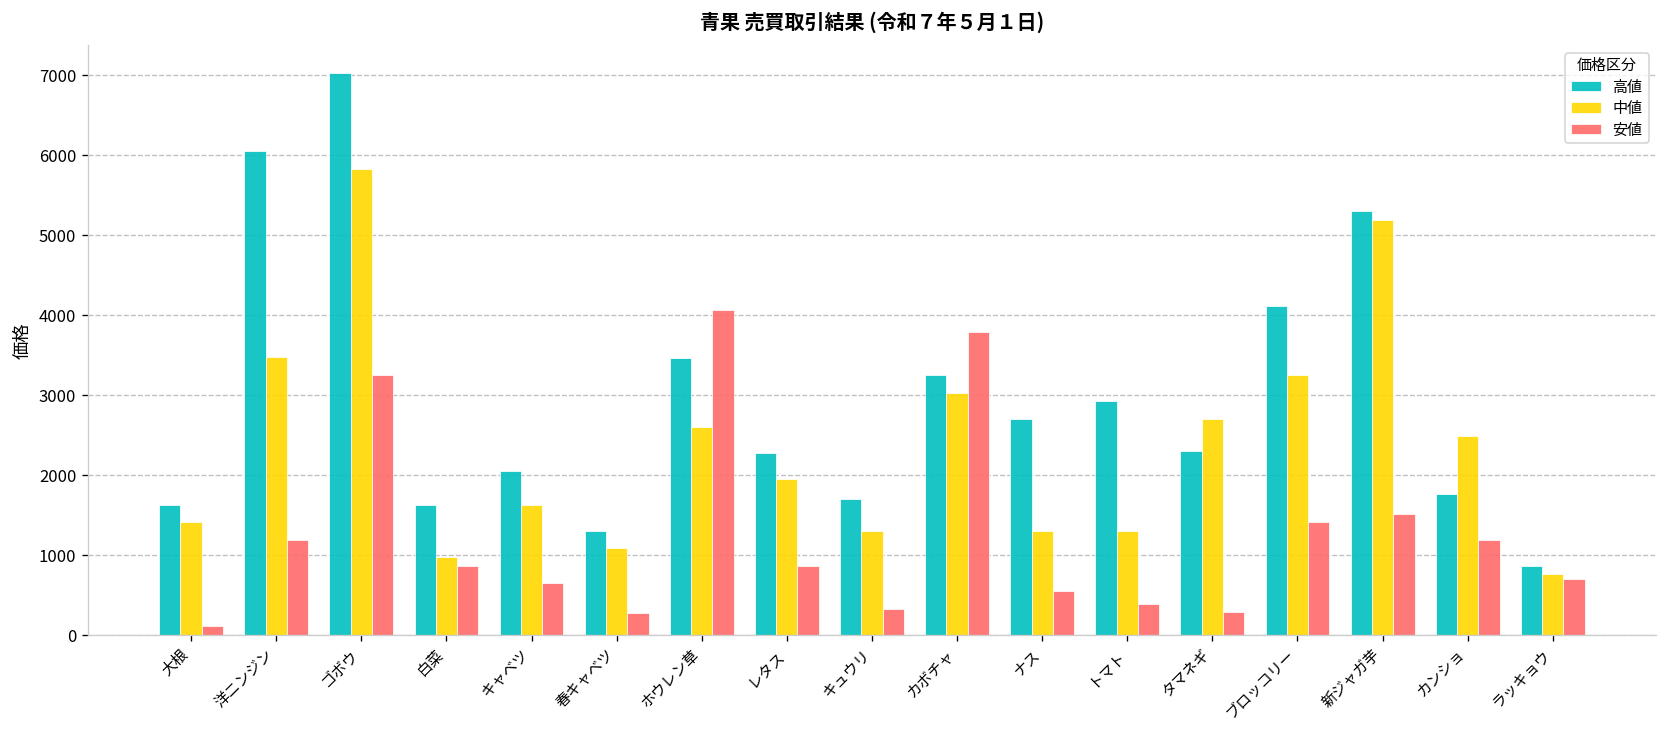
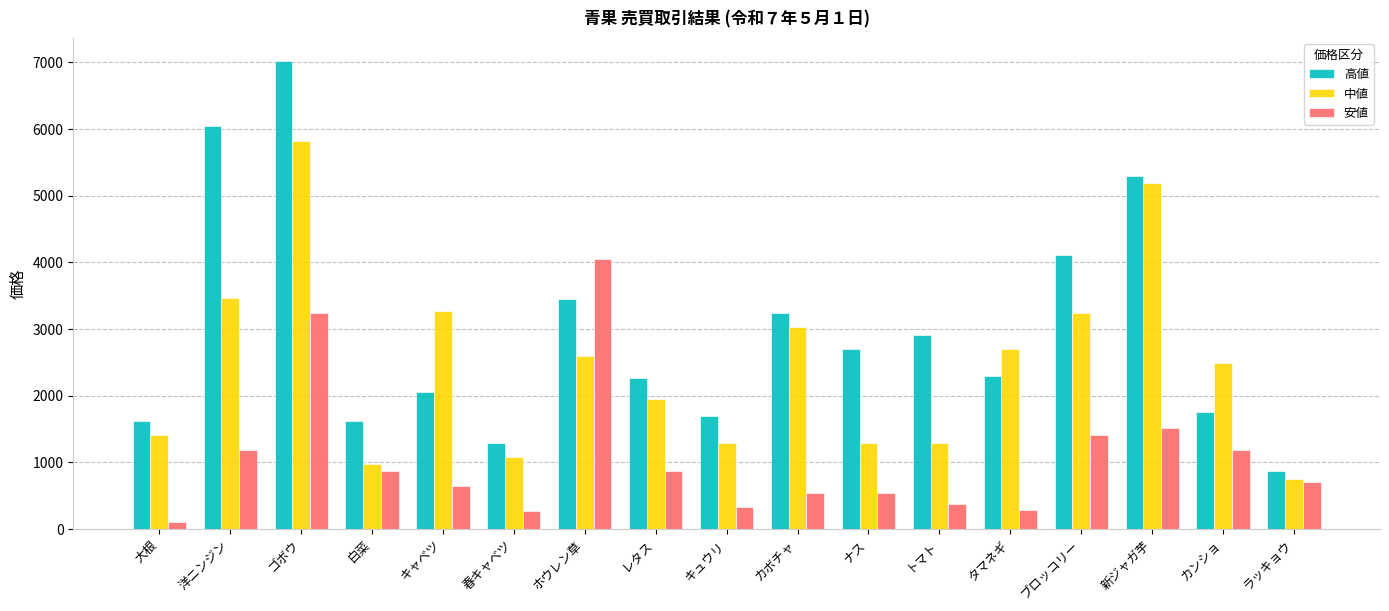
  {
    "高値": {
      "大根": 1600,
      "洋ニンジン": 6100,
      "ゴボウ": 7000,
      "白菜": 1600,
      "キャベツ": 2100,
      "春キャベツ": 1300,
      "ホウレン草": 3500,
      "レタス": 2300,
      "キュウリ": 1700,
      "カボチャ": 3200,
      "ナス": 2700,
      "トマト": 2900,
      "タマネギ": 2300,
      "ブロッコリー": 4100,
      "新ジャガ芋": 5300,
      "カンショ": 1800,
      "ラッキョウ": 900
    },
    "中値": {
      "大根": 1400,
      "洋ニンジン": 3500,
      "ゴボウ": 5800,
      "白菜": 1000,
-     "キャベツ": 1600,
+     "キャベツ": 3300,
      "春キャベツ": 1100,
      "ホウレン草": 2600,
      "レタス": 1900,
      "キュウリ": 1300,
      "カボチャ": 3000,
      "ナス": 1300,
      "トマト": 1300,
      "タマネギ": 2700,
      "ブロッコリー": 3200,
      "新ジャガ芋": 5200,
      "カンショ": 2500,
      "ラッキョウ": 800
    },
    "安値": {
      "大根": 100,
      "洋ニンジン": 1200,
      "ゴボウ": 3200,
      "白菜": 900,
      "キャベツ": 600,
      "春キャベツ": 300,
      "ホウレン草": 4100,
      "レタス": 900,
      "キュウリ": 300,
-     "カボチャ": 3800,
+     "カボチャ": 500,
      "ナス": 500,
      "トマト": 400,
      "タマネギ": 300,
      "ブロッコリー": 1400,
      "新ジャガ芋": 1500,
      "カンショ": 1200,
      "ラッキョウ": 700
    }
  }
